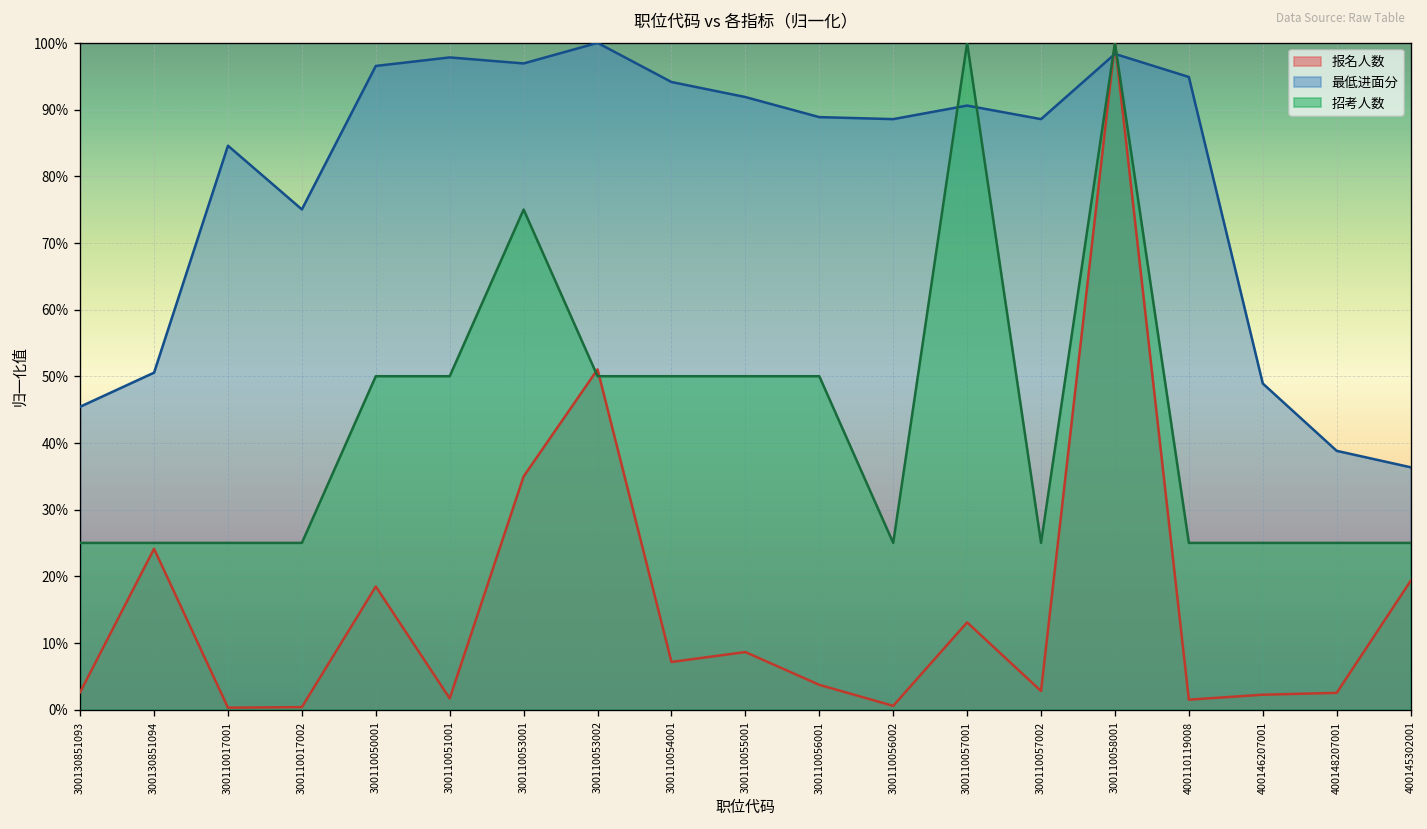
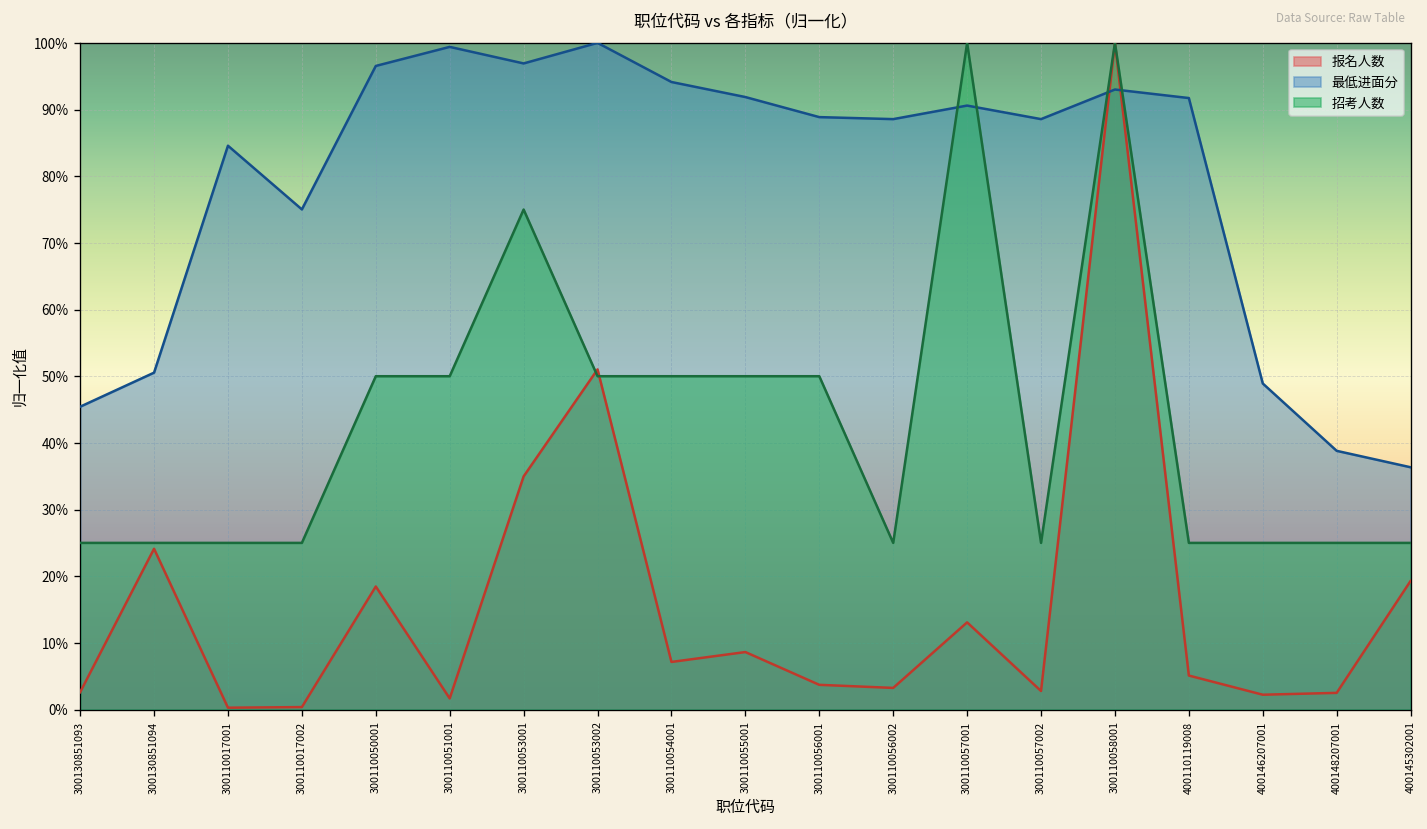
  {
    "报名人数": {
      "300130851093": "3%",
      "300130851094": "24%",
      "300110017001": "0%",
      "300110017002": "0%",
      "300110050001": "18%",
      "300110051001": "2%",
      "300110053001": "35%",
      "300110053002": "51%",
      "300110054001": "7%",
      "300110055001": "9%",
      "300110056001": "4%",
-     "300110056002": "1%",
+     "300110056002": "3%",
      "300110057001": "13%",
      "300110057002": "3%",
-     "400110119008": "1%",
+     "400110119008": "5%",
      "400146207001": "2%",
      "400148207001": "3%",
      "400145302001": "19%"
    },
    "最低进面分": {
      "300130851093": "45%",
      "300130851094": "51%",
      "300110017001": "85%",
      "300110017002": "75%",
      "300110050001": "97%",
-     "300110051001": "98%",
+     "300110051001": "99%",
      "300110053001": "97%",
      "300110053002": "100%",
      "300110054001": "94%",
      "300110055001": "92%",
      "300110056001": "89%",
      "300110056002": "89%",
      "300110057001": "91%",
      "300110057002": "89%",
-     "300110058001": "98%",
-     "400110119008": "95%",
+     "300110058001": "93%",
+     "400110119008": "92%",
      "400146207001": "49%",
      "400148207001": "39%",
      "400145302001": "36%"
    },
    "招考人数": {
      "300130851093": "25%",
      "300130851094": "25%",
      "300110017001": "25%",
      "300110017002": "25%",
      "300110050001": "50%",
      "300110051001": "50%",
      "300110053001": "75%",
      "300110053002": "50%",
      "300110054001": "50%",
      "300110055001": "50%",
      "300110056001": "50%",
      "300110056002": "25%",
      "300110057001": "100%",
      "300110057002": "25%",
      "400110119008": "25%",
      "400146207001": "25%",
      "400148207001": "25%",
      "400145302001": "25%"
    }
  }
